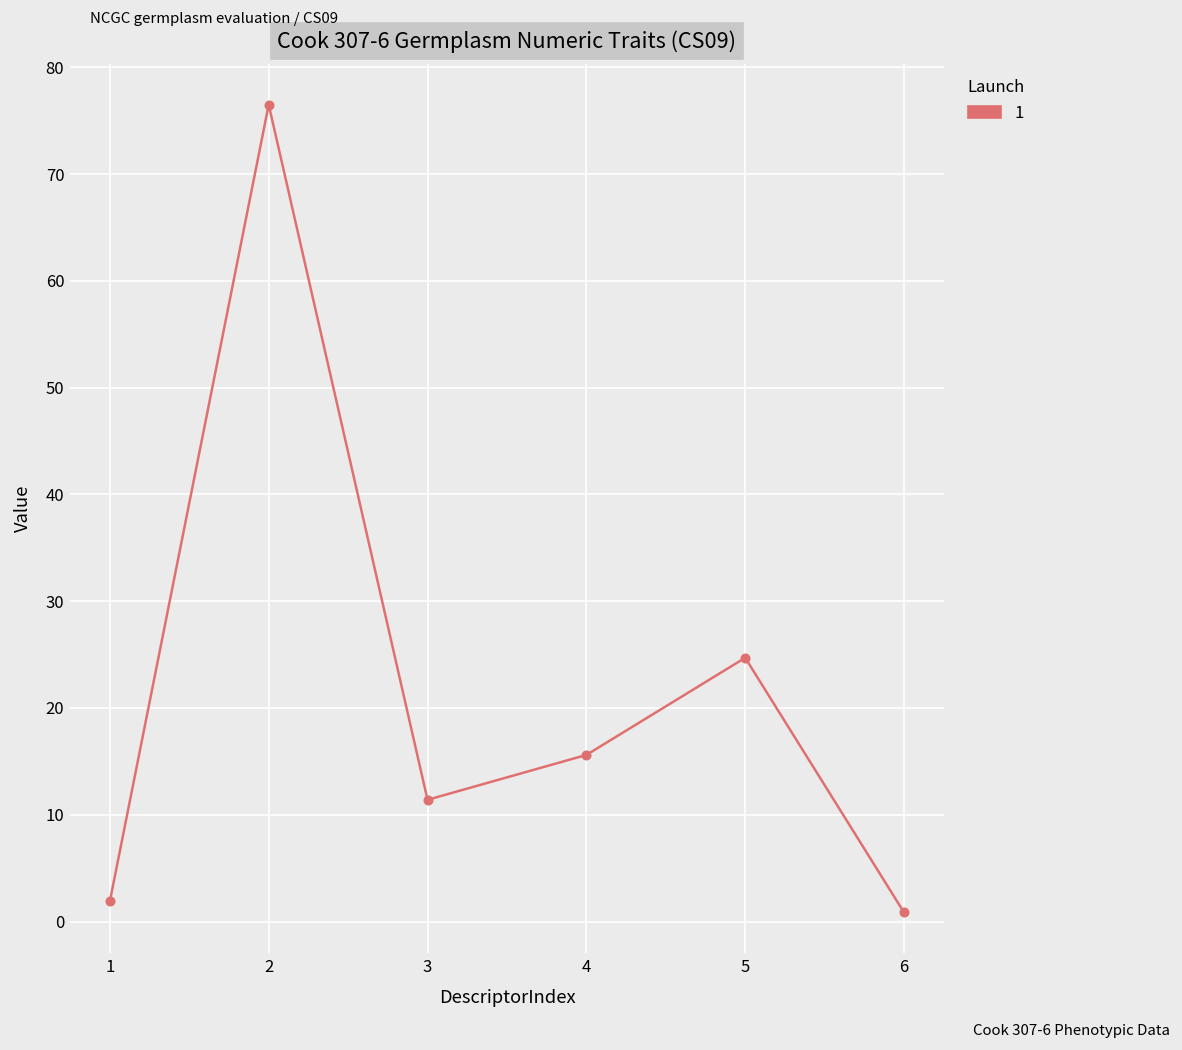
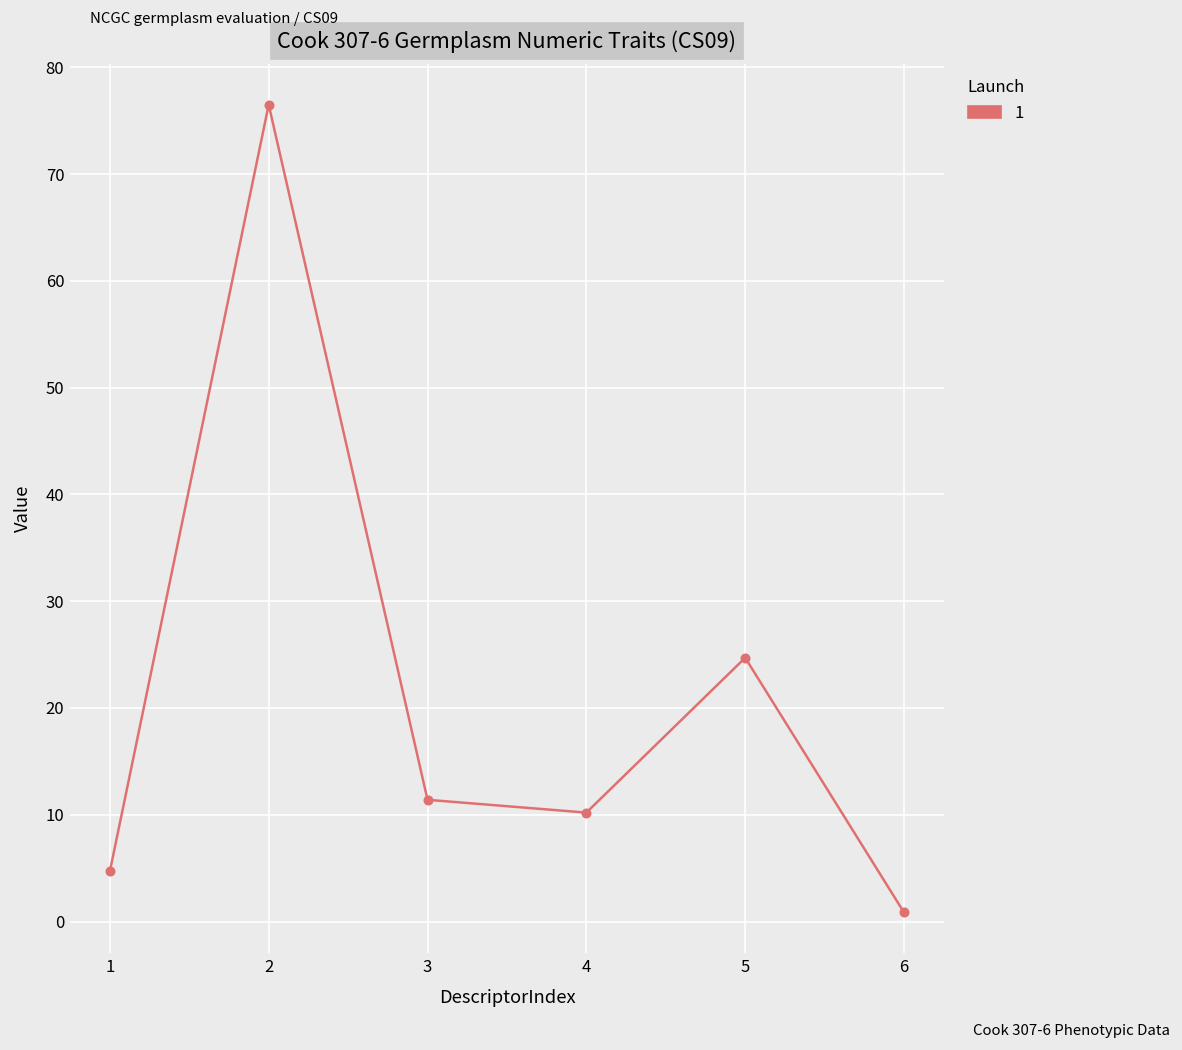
  {
-   "1": 2,
+   "1": 5,
    "2": 77,
    "3": 11,
-   "4": 16,
+   "4": 10,
    "5": 25,
    "6": 1
  }
